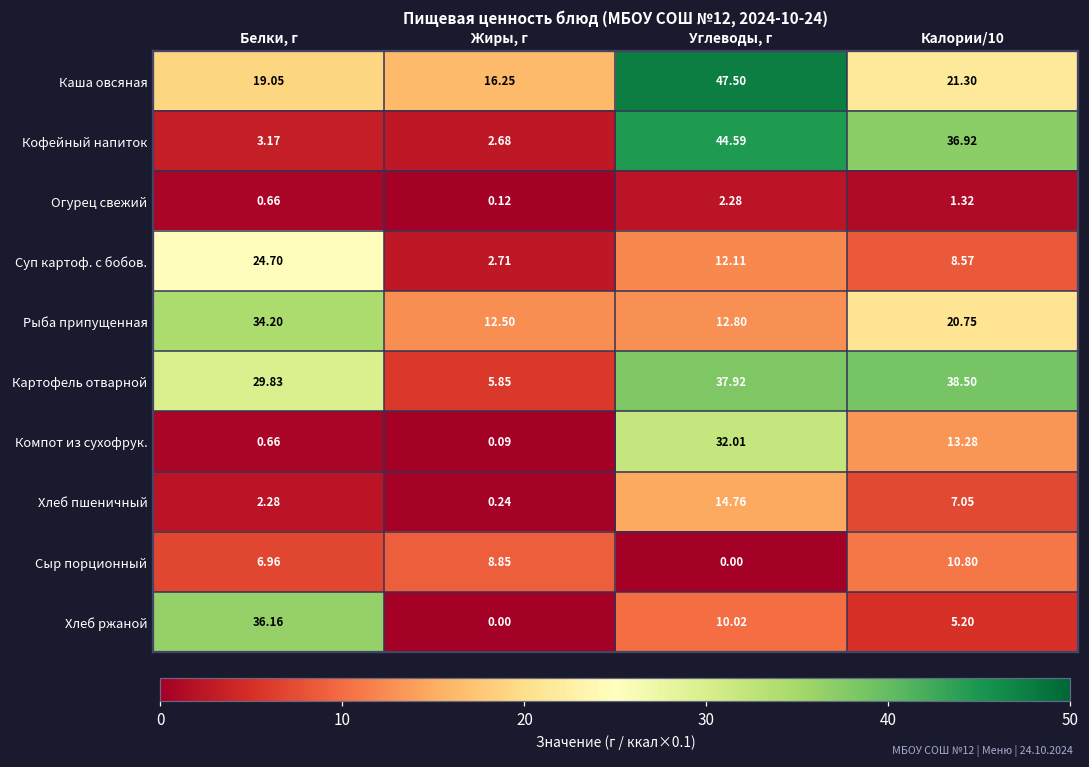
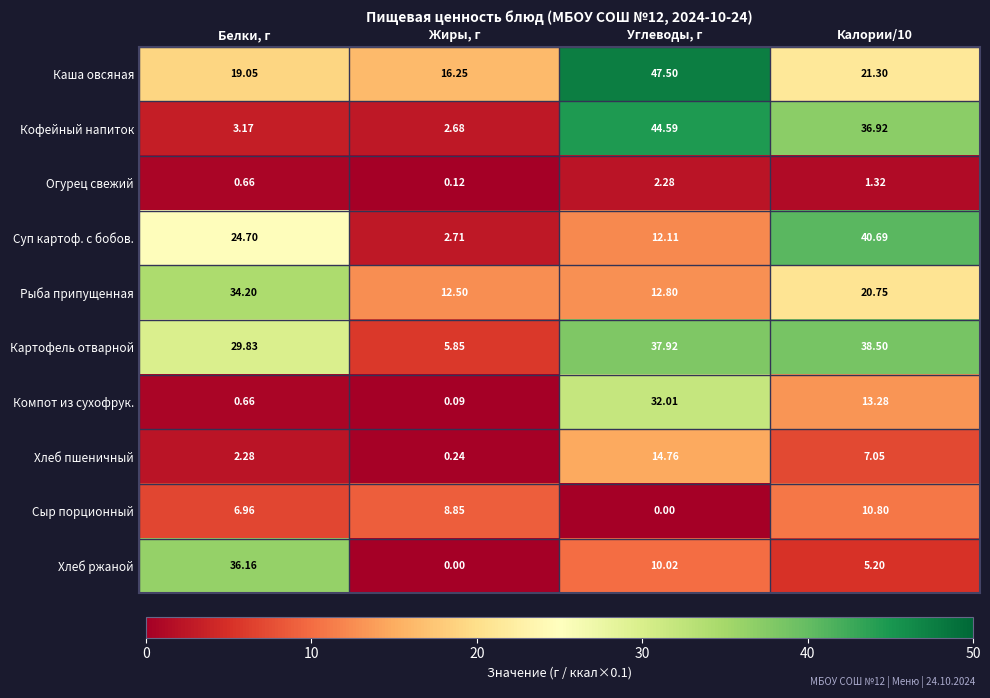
  {
    "Каша овсяная": {
      "Белки, г": 19.05,
      "Жиры, г": 16.25,
      "Углеводы, г": 47.50,
      "Калории/10": 21.30
    },
    "Кофейный напиток": {
      "Белки, г": 3.17,
      "Жиры, г": 2.68,
      "Углеводы, г": 44.59,
      "Калории/10": 36.92
    },
    "Огурец свежий": {
      "Белки, г": 0.66,
      "Жиры, г": 0.12,
      "Углеводы, г": 2.28,
      "Калории/10": 1.32
    },
    "Суп картоф. с бобов.": {
      "Белки, г": 24.70,
      "Жиры, г": 2.71,
      "Углеводы, г": 12.11,
-     "Калории/10": 8.57
+     "Калории/10": 40.69
    },
    "Рыба припущенная": {
      "Белки, г": 34.20,
      "Жиры, г": 12.50,
      "Углеводы, г": 12.80,
      "Калории/10": 20.75
    },
    "Картофель отварной": {
      "Белки, г": 29.83,
      "Жиры, г": 5.85,
      "Углеводы, г": 37.92,
      "Калории/10": 38.50
    },
    "Компот из сухофрук.": {
      "Белки, г": 0.66,
      "Жиры, г": 0.09,
      "Углеводы, г": 32.01,
      "Калории/10": 13.28
    },
    "Хлеб пшеничный": {
      "Белки, г": 2.28,
      "Жиры, г": 0.24,
      "Углеводы, г": 14.76,
      "Калории/10": 7.05
    },
    "Сыр порционный": {
      "Белки, г": 6.96,
      "Жиры, г": 8.85,
      "Углеводы, г": 0.00,
      "Калории/10": 10.80
    },
    "Хлеб ржаной": {
      "Белки, г": 36.16,
      "Жиры, г": 0.00,
      "Углеводы, г": 10.02,
      "Калории/10": 5.20
    }
  }
